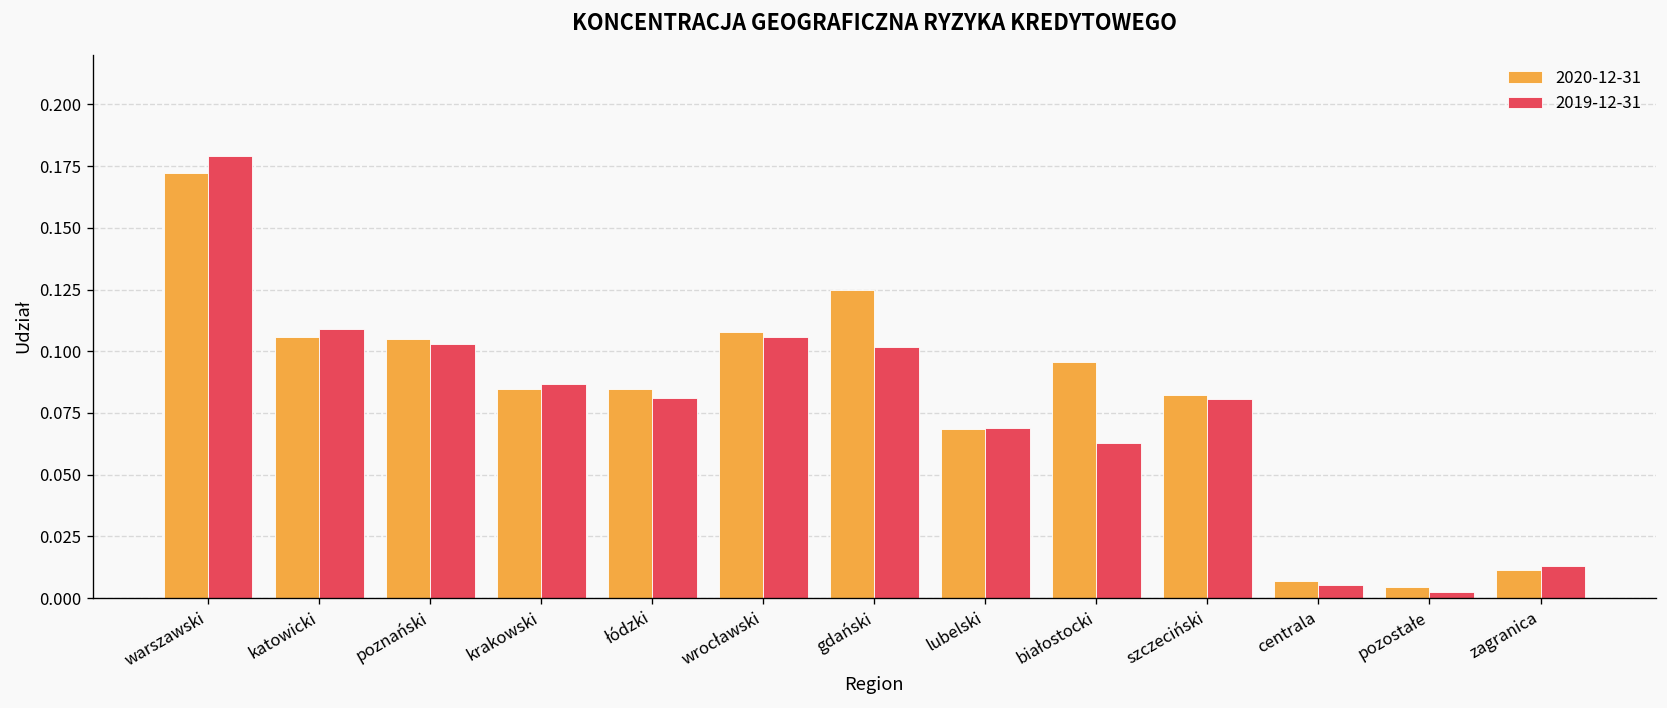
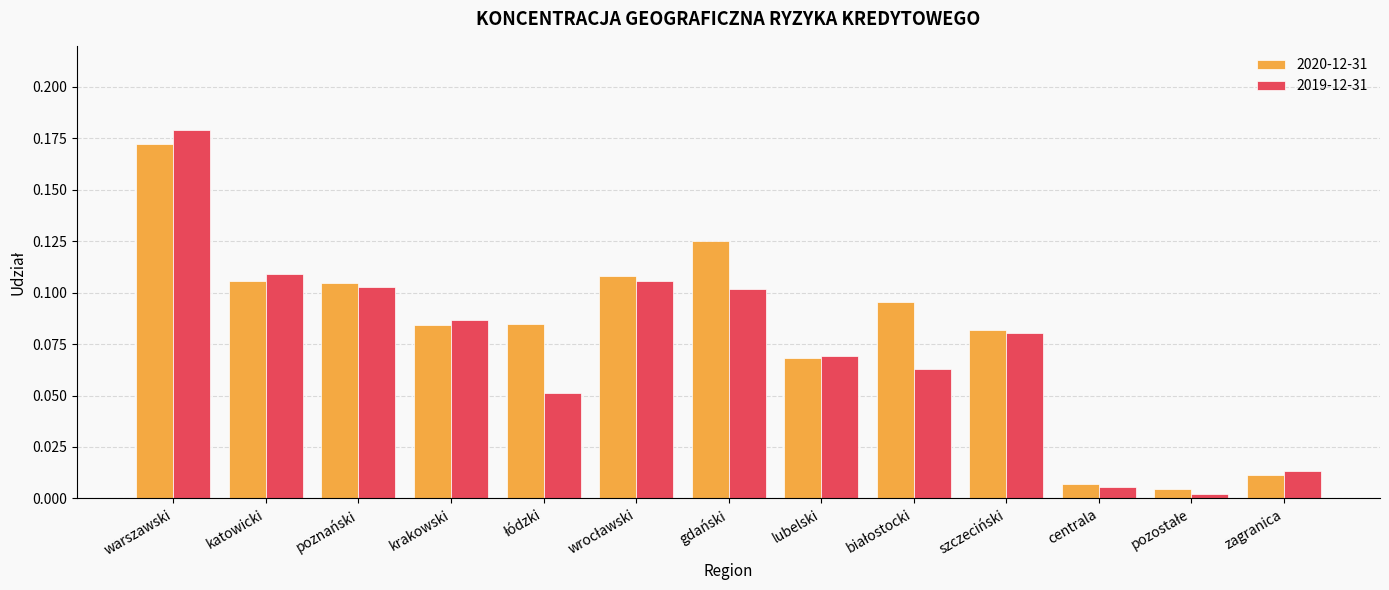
  {
    "2020-12-31": {
      "warszawski": 0.172,
      "katowicki": 0.106,
      "poznański": 0.105,
      "krakowski": 0.085,
      "łódzki": 0.085,
      "wrocławski": 0.108,
      "gdański": 0.125,
      "lubelski": 0.068,
      "białostocki": 0.096,
      "szczeciński": 0.082,
      "centrala": 0.007,
      "pozostałe": 0.004,
      "zagranica": 0.012
    },
    "2019-12-31": {
      "warszawski": 0.179,
      "katowicki": 0.109,
      "poznański": 0.103,
      "krakowski": 0.087,
-     "łódzki": 0.081,
+     "łódzki": 0.051,
      "wrocławski": 0.106,
      "gdański": 0.102,
      "lubelski": 0.069,
      "białostocki": 0.063,
      "szczeciński": 0.081,
      "centrala": 0.006,
      "pozostałe": 0.002,
      "zagranica": 0.013
    }
  }
